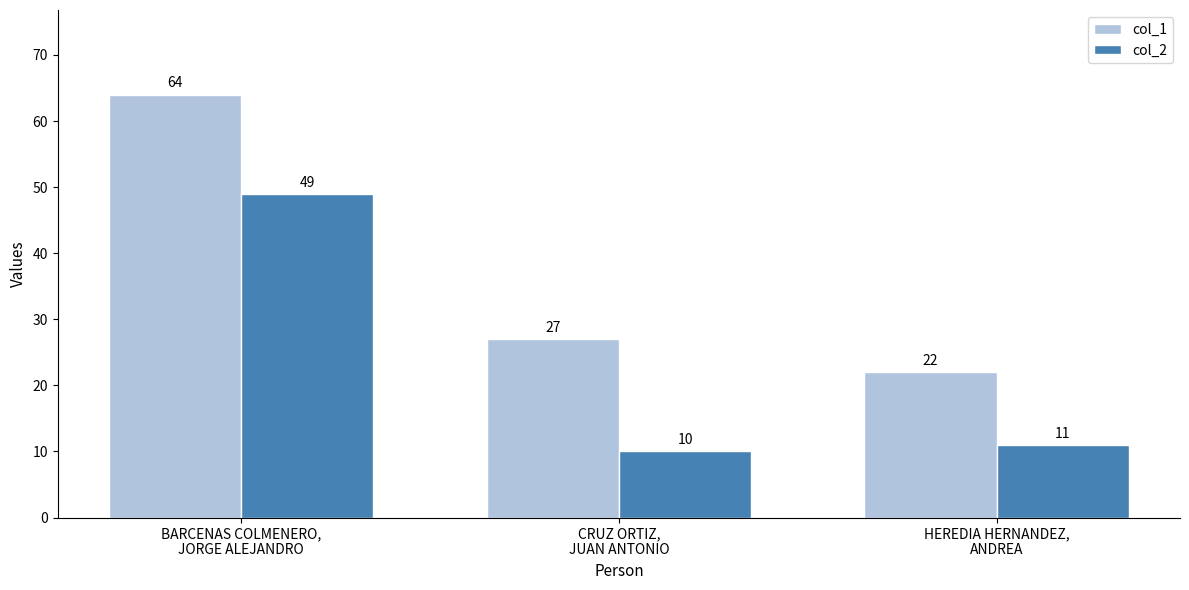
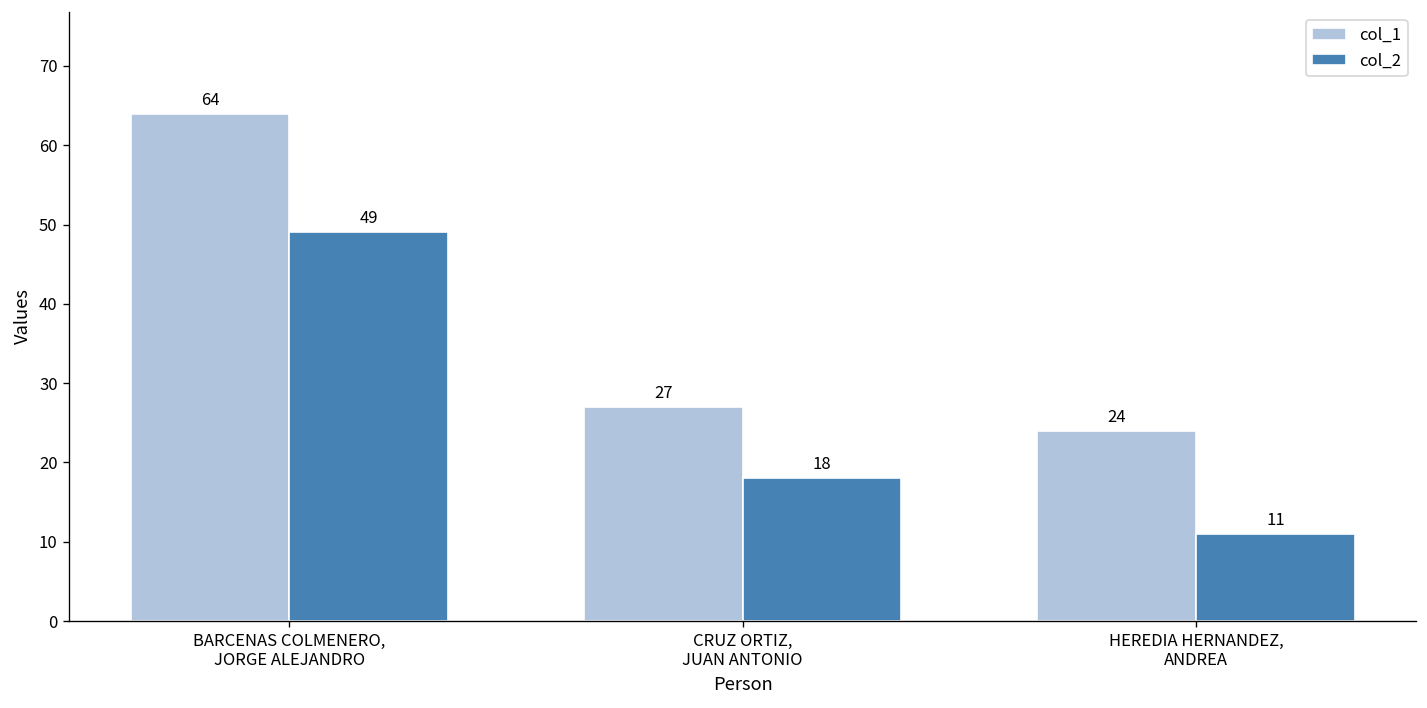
  {
    "col_1": {
      "BARCENAS COLMENERO, JORGE ALEJANDRO": 64,
      "CRUZ ORTIZ, JUAN ANTONIO": 27,
-     "HEREDIA HERNANDEZ, ANDREA": 22
+     "HEREDIA HERNANDEZ, ANDREA": 24
    },
    "col_2": {
      "BARCENAS COLMENERO, JORGE ALEJANDRO": 49,
-     "CRUZ ORTIZ, JUAN ANTONIO": 10,
+     "CRUZ ORTIZ, JUAN ANTONIO": 18,
      "HEREDIA HERNANDEZ, ANDREA": 11
    }
  }
